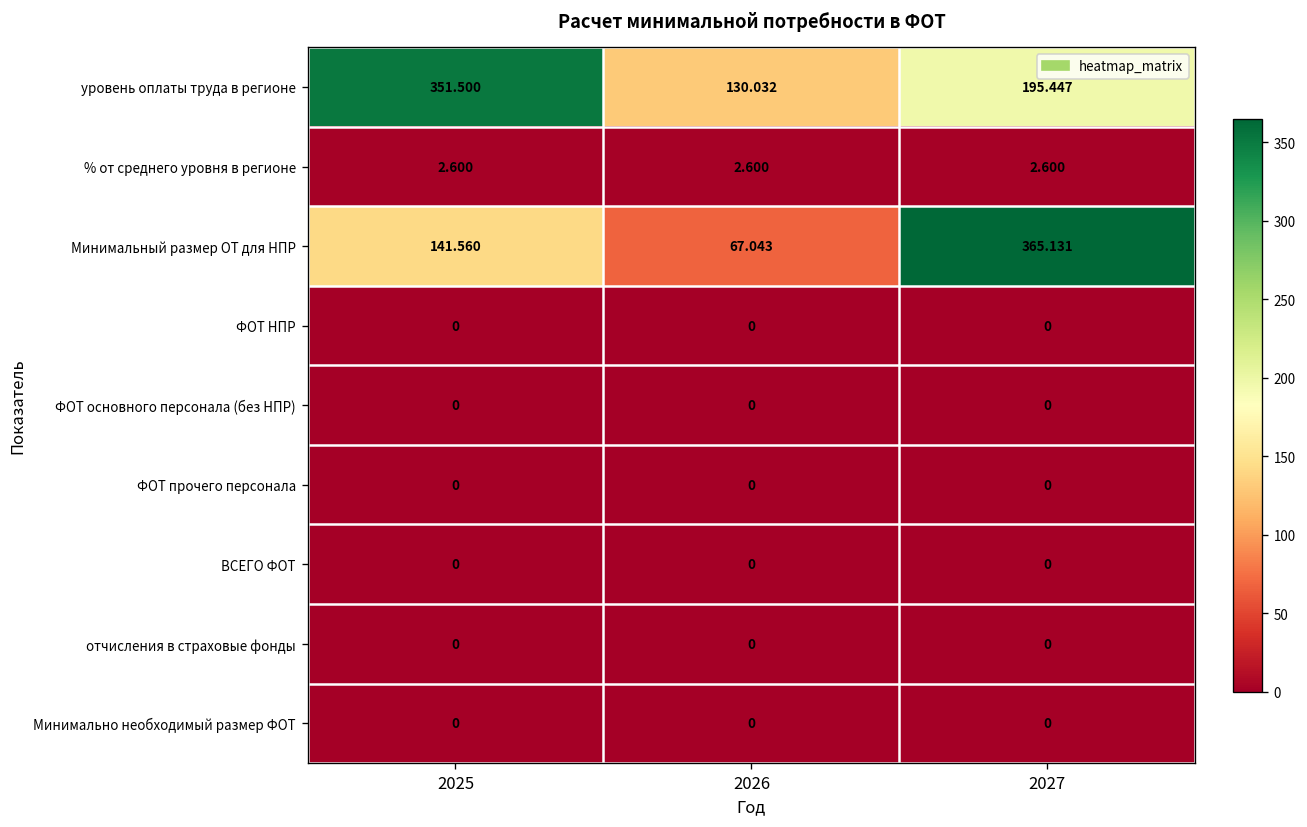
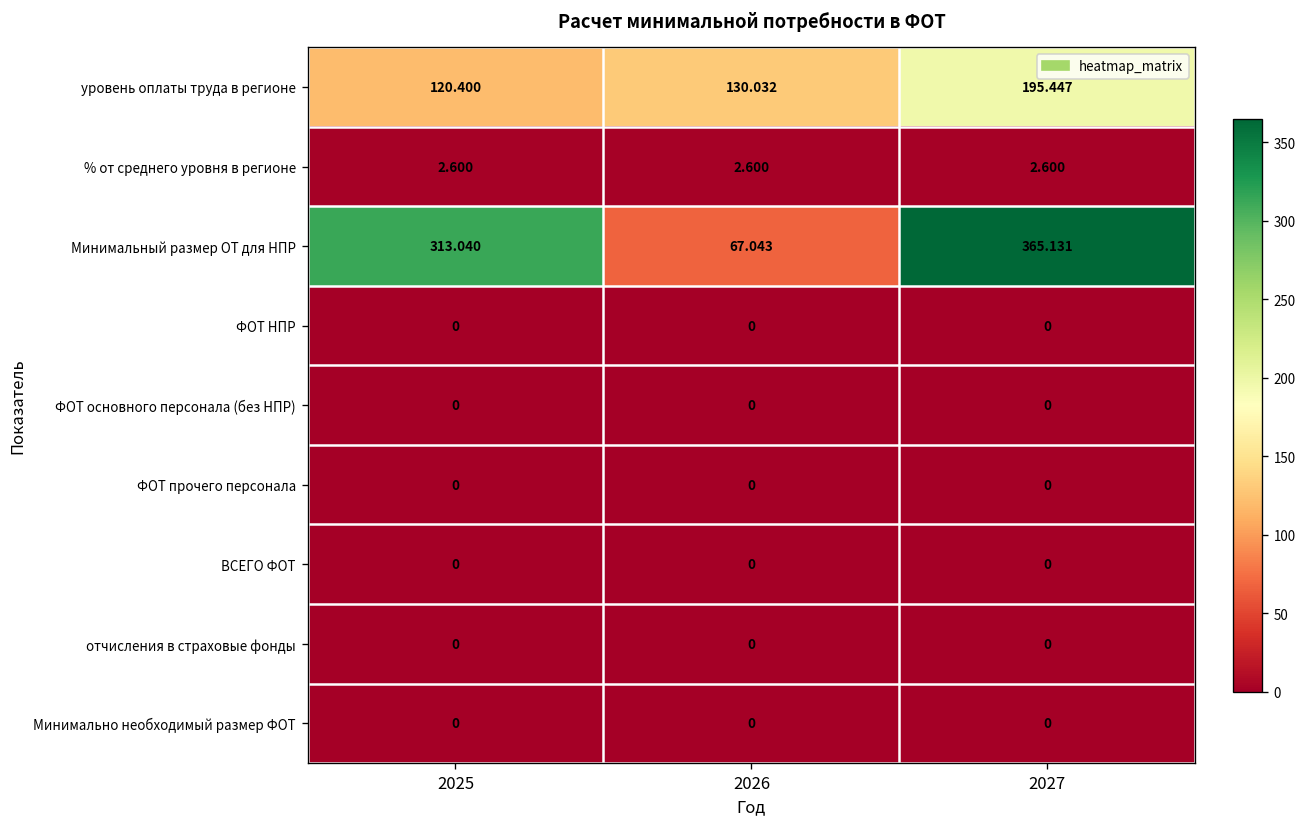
  {
    "уровень оплаты труда в регионе": {
-     "2025": 351.500,
+     "2025": 120.400,
      "2026": 130.032,
      "2027": 195.447
    },
    "% от среднего уровня в регионе": {
      "2025": 2.600,
      "2026": 2.600,
      "2027": 2.600
    },
    "Минимальный размер ОТ для НПР": {
-     "2025": 141.560,
+     "2025": 313.040,
      "2026": 67.043,
      "2027": 365.131
    },
    "ФОТ НПР": {
      "2025": 0,
      "2026": 0,
      "2027": 0
    },
    "ФОТ основного персонала (без НПР)": {
      "2025": 0,
      "2026": 0,
      "2027": 0
    },
    "ФОТ прочего персонала": {
      "2025": 0,
      "2026": 0,
      "2027": 0
    },
    "ВСЕГО ФОТ": {
      "2025": 0,
      "2026": 0,
      "2027": 0
    },
    "отчисления в страховые фонды": {
      "2025": 0,
      "2026": 0,
      "2027": 0
    },
    "Минимально необходимый размер ФОТ": {
      "2025": 0,
      "2026": 0,
      "2027": 0
    }
  }
